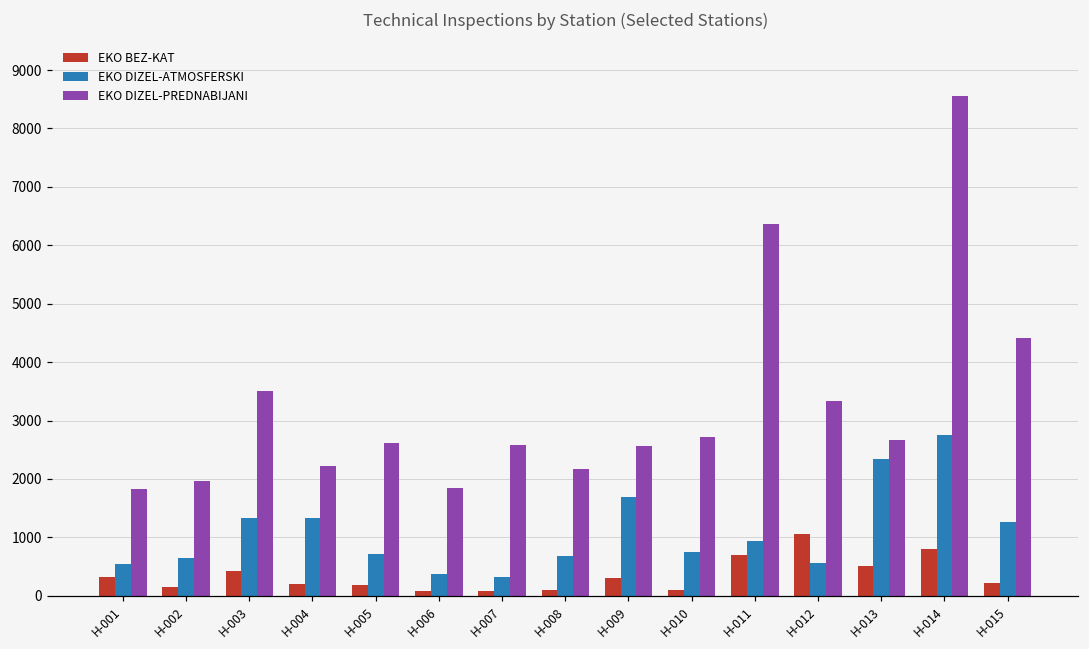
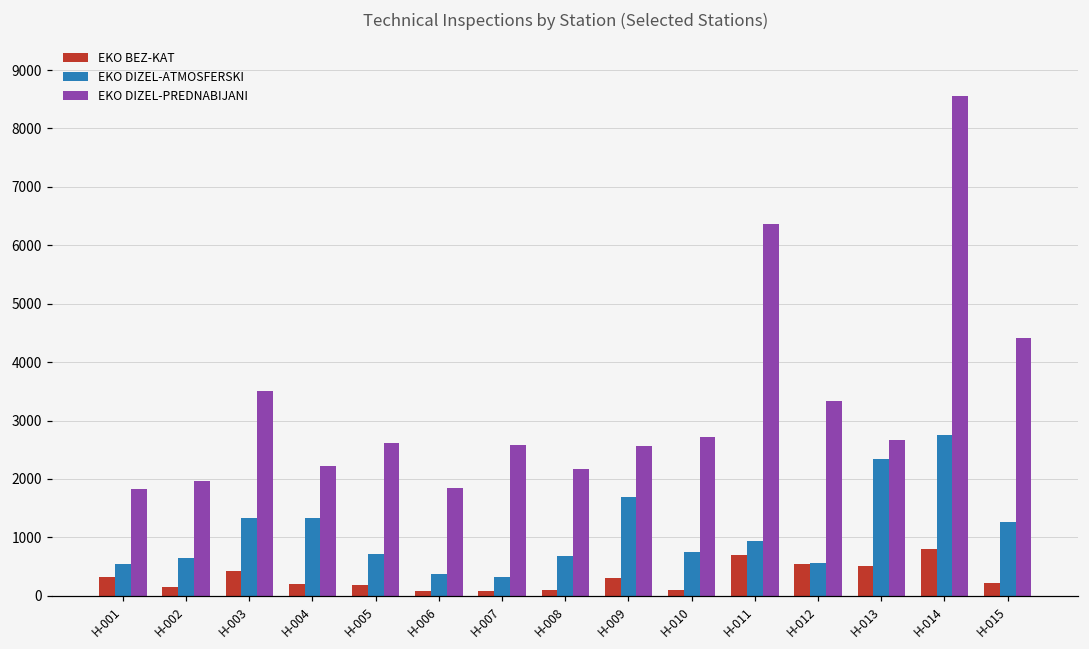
  {
    "EKO BEZ-KAT": {
      "H-001": 300,
      "H-002": 200,
      "H-003": 400,
      "H-004": 200,
      "H-005": 200,
      "H-006": 100,
      "H-007": 100,
      "H-008": 100,
      "H-009": 300,
      "H-010": 100,
      "H-011": 700,
-     "H-012": 1100,
+     "H-012": 500,
      "H-013": 500,
      "H-014": 800,
      "H-015": 200
    },
    "EKO DIZEL-ATMOSFERSKI": {
      "H-001": 500,
      "H-002": 600,
      "H-003": 1300,
      "H-004": 1300,
      "H-005": 700,
      "H-006": 400,
      "H-007": 300,
      "H-008": 700,
      "H-009": 1700,
      "H-010": 800,
      "H-011": 900,
      "H-012": 600,
      "H-013": 2300,
      "H-014": 2700,
      "H-015": 1300
    },
    "EKO DIZEL-PREDNABIJANI": {
      "H-001": 1800,
      "H-002": 2000,
      "H-003": 3500,
      "H-004": 2200,
      "H-005": 2600,
      "H-006": 1800,
      "H-007": 2600,
      "H-008": 2200,
      "H-009": 2600,
      "H-010": 2700,
      "H-011": 6400,
      "H-012": 3300,
      "H-013": 2700,
      "H-014": 8600,
      "H-015": 4400
    }
  }
